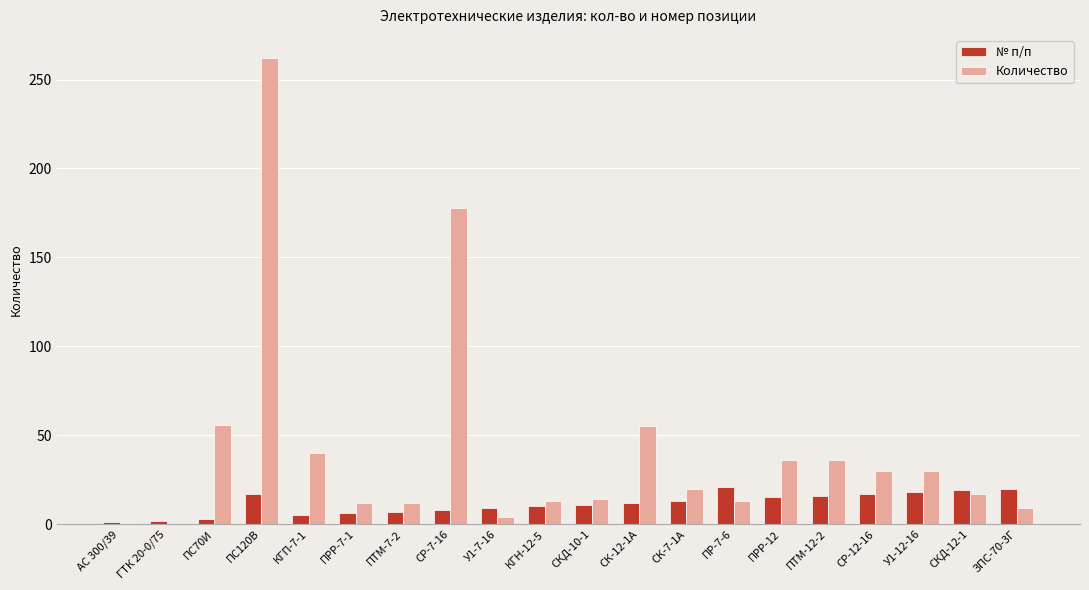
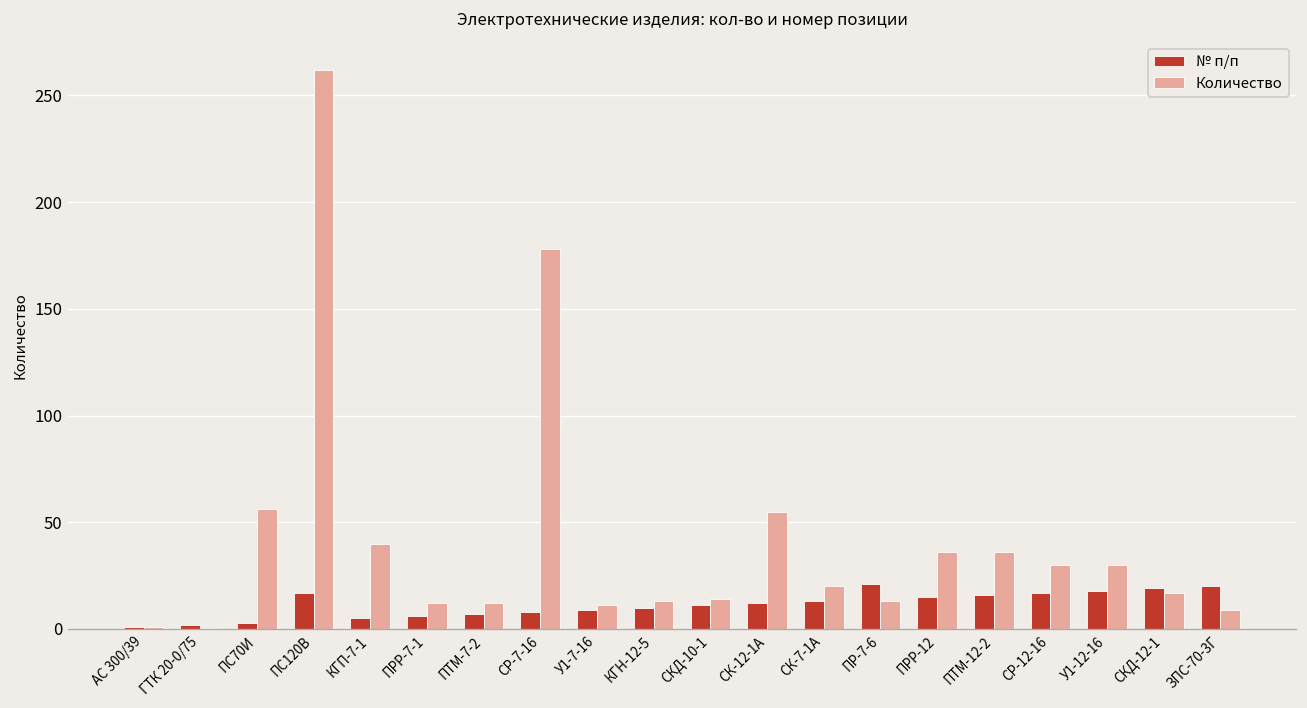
  {
    "№ п/п": {
      "ГТК 20-0/75": 2,
      "ПС70И": 3,
      "ПС120В": 17,
      "КГП-7-1": 5,
      "ПРР-7-1": 6,
      "ПТМ-7-2": 7,
      "СР-7-16": 8,
      "У1-7-16": 9,
      "КГН-12-5": 10,
      "СКД-10-1": 11,
      "СК-12-1А": 12,
      "СК-7-1А": 13,
      "ПР-7-6": 21,
      "ПРР-12": 15,
      "ПТМ-12-2": 16,
      "СР-12-16": 17,
      "У1-12-16": 18,
      "СКД-12-1": 19,
      "ЗПС-70-3Г": 20
    },
    "Количество": {
      "ПС70И": 56,
      "ПС120В": 262,
      "КГП-7-1": 40,
      "ПРР-7-1": 12,
      "ПТМ-7-2": 12,
      "СР-7-16": 178,
-     "У1-7-16": 4,
+     "У1-7-16": 11,
      "КГН-12-5": 13,
      "СКД-10-1": 14,
      "СК-12-1А": 55,
      "СК-7-1А": 20,
      "ПР-7-6": 13,
      "ПРР-12": 36,
      "ПТМ-12-2": 36,
      "СР-12-16": 30,
      "У1-12-16": 30,
      "СКД-12-1": 17,
      "ЗПС-70-3Г": 9
    }
  }
